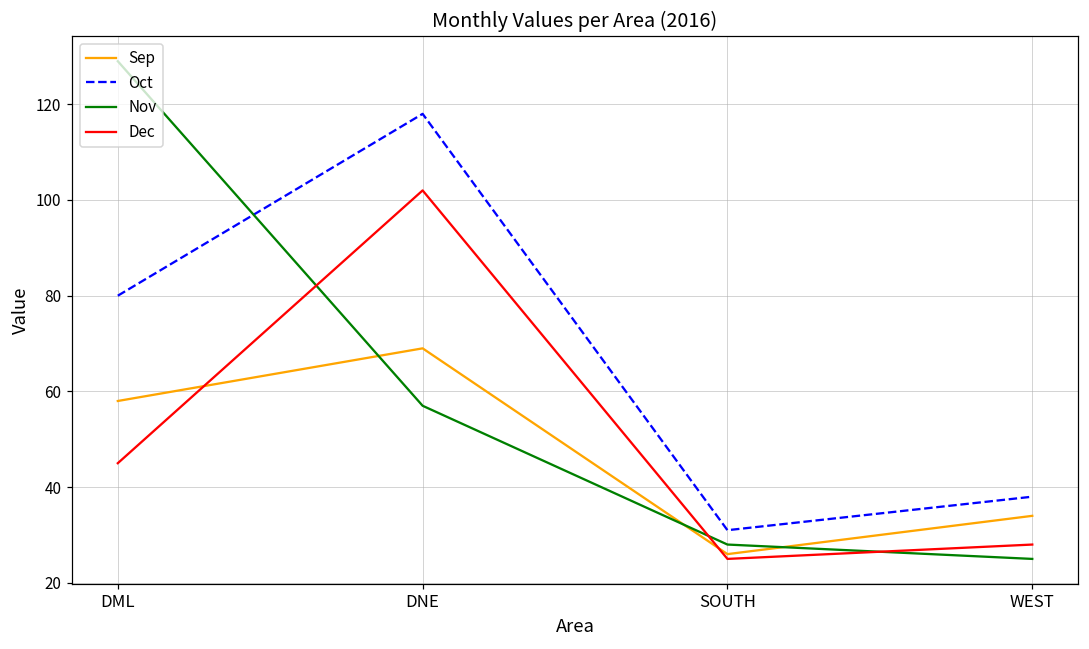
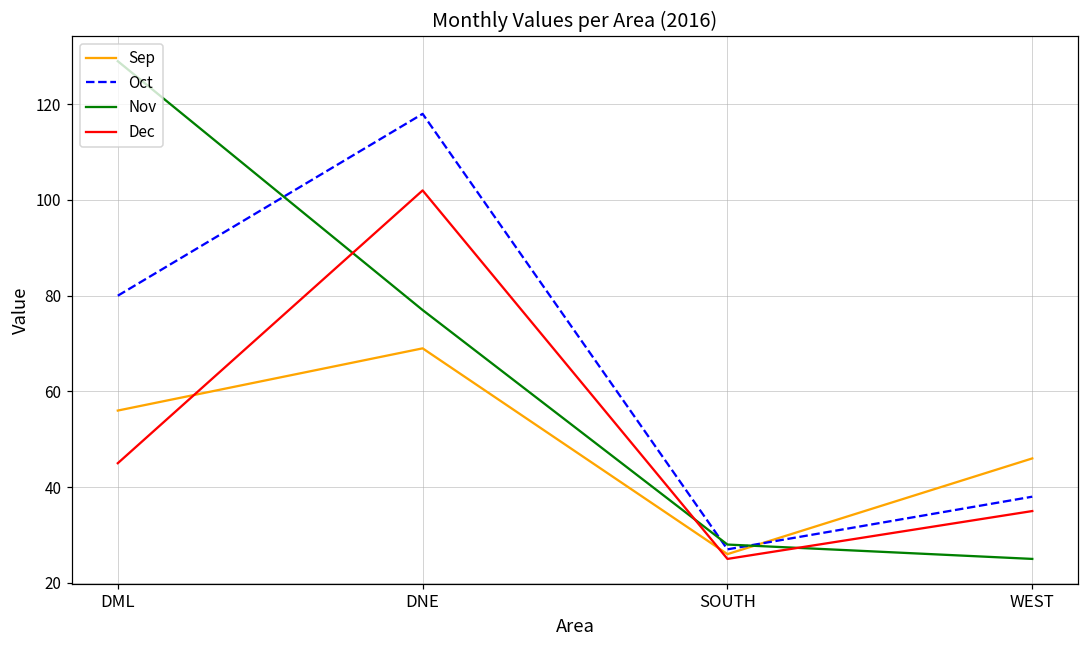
  {
    "Sep": {
-     "DML": 58,
+     "DML": 56,
      "DNE": 69,
      "SOUTH": 26,
-     "WEST": 34
+     "WEST": 46
    },
    "Oct": {
      "DML": 80,
      "DNE": 118,
-     "SOUTH": 31,
+     "SOUTH": 27,
      "WEST": 38
    },
    "Nov": {
-     "DNE": 57,
+     "DNE": 77,
      "SOUTH": 28,
      "WEST": 25
    },
    "Dec": {
      "DML": 45,
      "DNE": 102,
      "SOUTH": 25,
-     "WEST": 28
+     "WEST": 35
    }
  }
